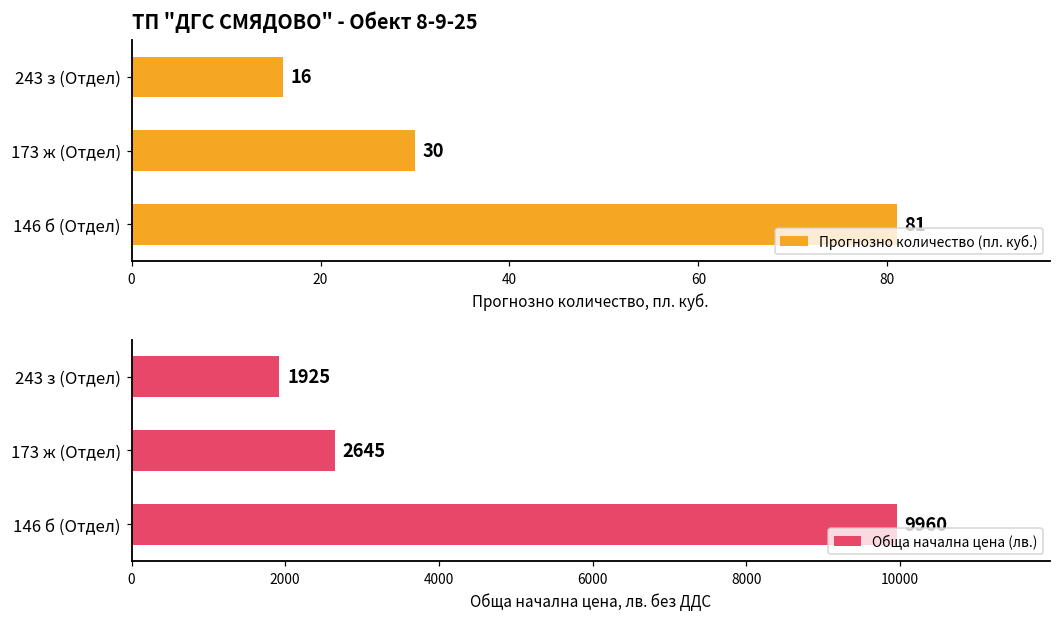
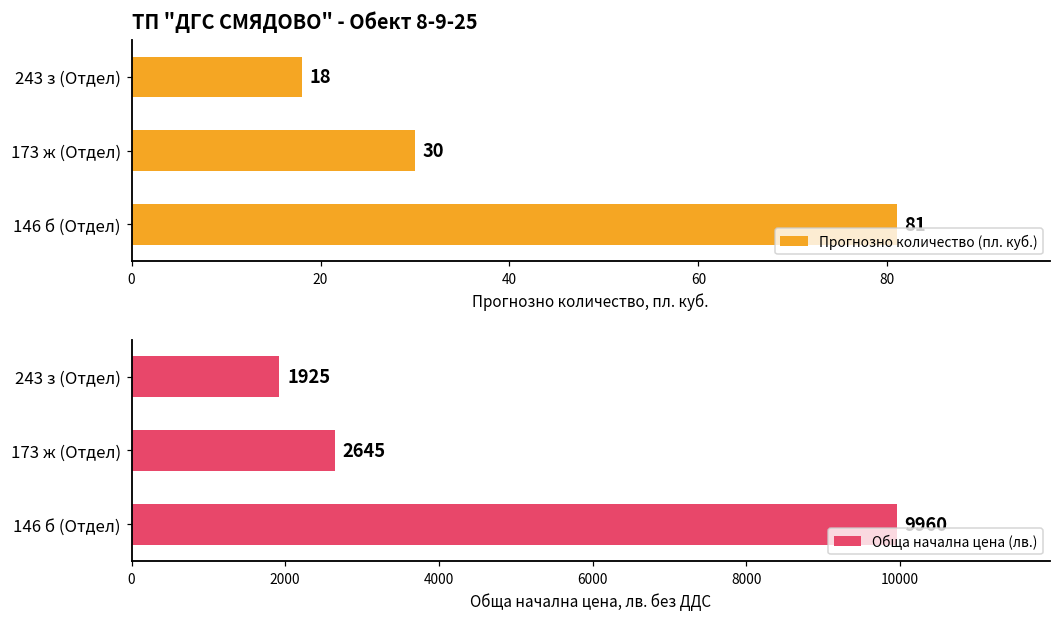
  {
    "ТП \"ДГС СМЯДОВО\" - Обект 8-9-25": {
-     "243 з (Отдел)": 16,
+     "243 з (Отдел)": 18,
      "173 ж (Отдел)": 30
    }
  }
